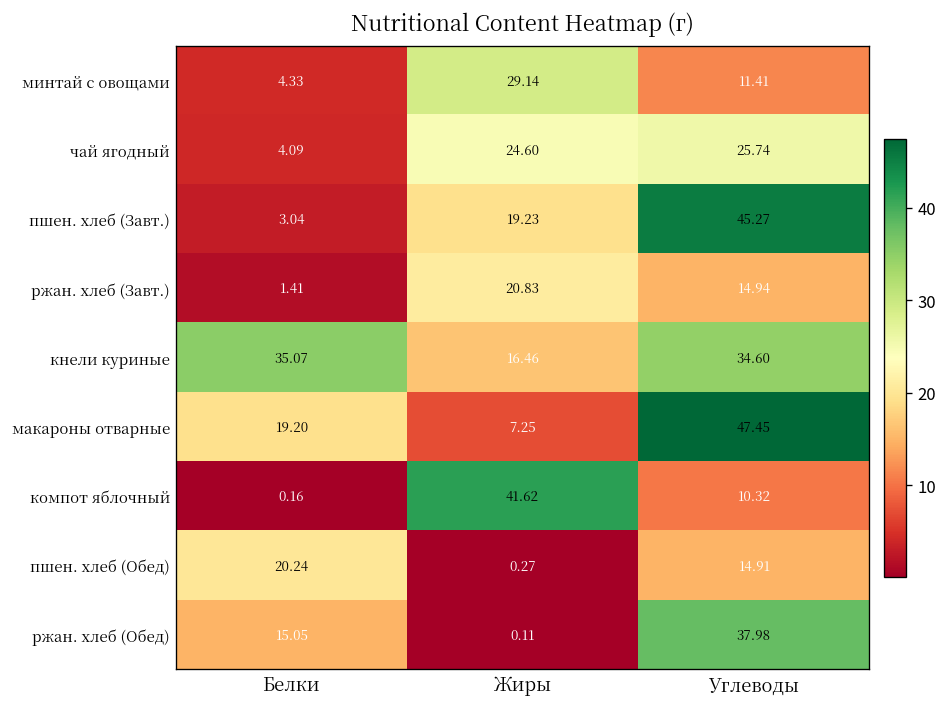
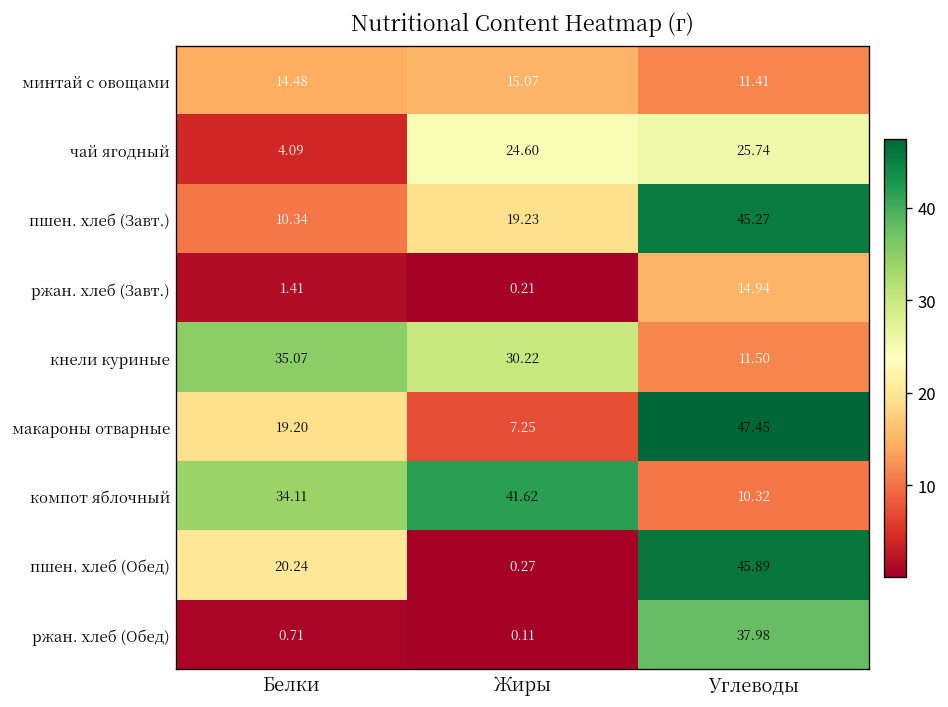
  {
    "минтай с овощами": {
-     "Белки": 4.33,
-     "Жиры": 29.14,
+     "Белки": 14.48,
+     "Жиры": 15.07,
      "Углеводы": 11.41
    },
    "чай ягодный": {
      "Белки": 4.09,
      "Жиры": 24.60,
      "Углеводы": 25.74
    },
    "пшен. хлеб (Завт.)": {
-     "Белки": 3.04,
+     "Белки": 10.34,
      "Жиры": 19.23,
      "Углеводы": 45.27
    },
    "ржан. хлеб (Завт.)": {
      "Белки": 1.41,
-     "Жиры": 20.83,
+     "Жиры": 0.21,
      "Углеводы": 14.94
    },
    "кнели куриные": {
      "Белки": 35.07,
-     "Жиры": 16.46,
-     "Углеводы": 34.60
+     "Жиры": 30.22,
+     "Углеводы": 11.50
    },
    "макароны отварные": {
      "Белки": 19.20,
      "Жиры": 7.25,
      "Углеводы": 47.45
    },
    "компот яблочный": {
-     "Белки": 0.16,
+     "Белки": 34.11,
      "Жиры": 41.62,
      "Углеводы": 10.32
    },
    "пшен. хлеб (Обед)": {
      "Белки": 20.24,
      "Жиры": 0.27,
-     "Углеводы": 14.91
+     "Углеводы": 45.89
    },
    "ржан. хлеб (Обед)": {
-     "Белки": 15.05,
+     "Белки": 0.71,
      "Жиры": 0.11,
      "Углеводы": 37.98
    }
  }
